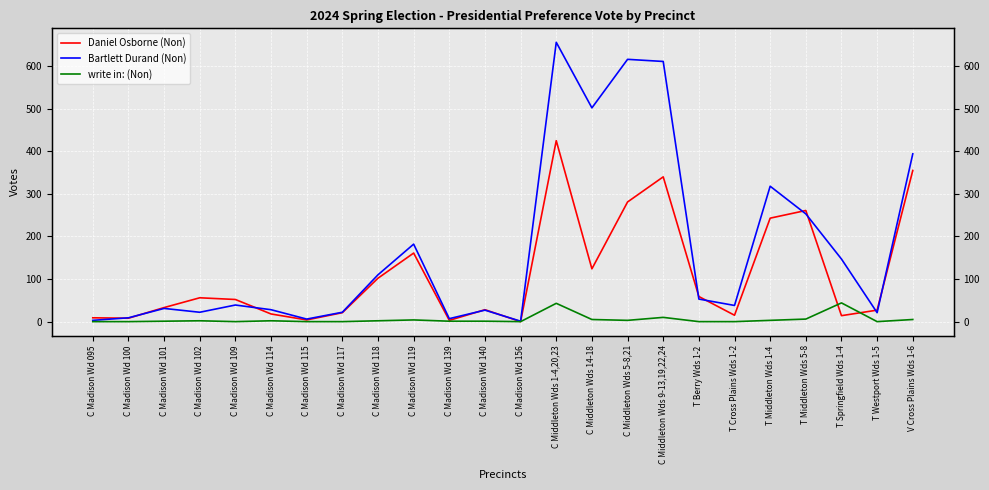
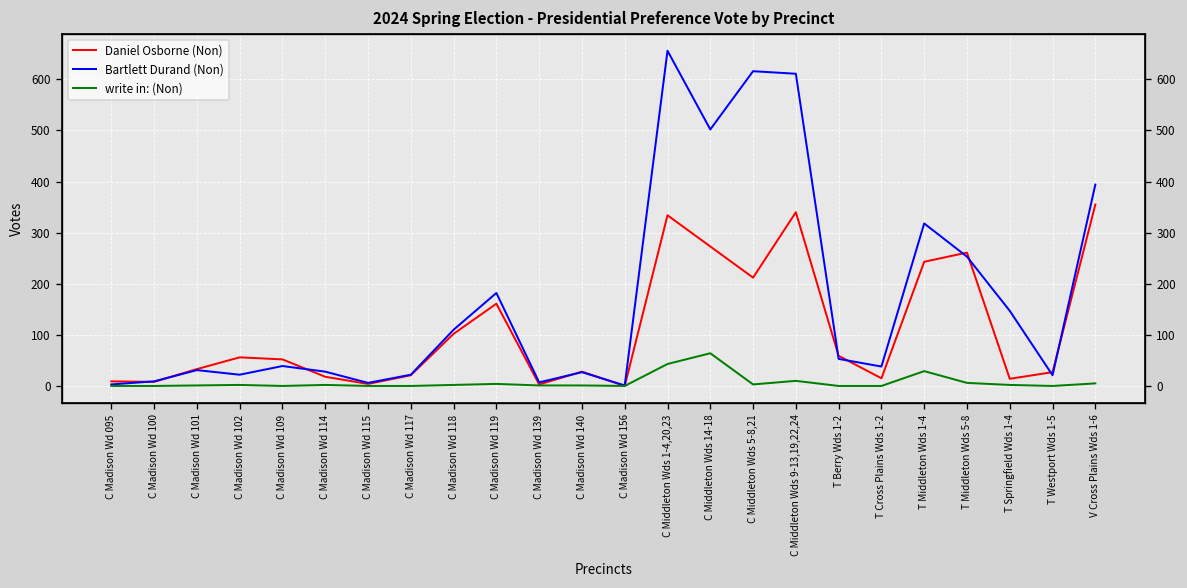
  {
    "Daniel Osborne (Non)": {
      "C Madison Wd 095": 10,
      "C Madison Wd 102": 60,
      "C Madison Wd 109": 50,
      "C Madison Wd 114": 20,
      "C Madison Wd 118": 100,
      "C Madison Wd 119": 160,
-     "C Middleton Wds 1-4,20,23": 430,
-     "C Middleton Wds 14-18": 120,
-     "C Middleton Wds 5-8,21": 280,
+     "C Middleton Wds 1-4,20,23": 330,
+     "C Middleton Wds 14-18": 270,
+     "C Middleton Wds 5-8,21": 210,
      "C Middleton Wds 9-13,19,22,24": 340,
      "T Berry Wds 1-2": 60,
      "T Cross Plains Wds 1-2": 20,
      "T Middleton Wds 1-4": 240,
      "T Middleton Wds 5-8": 260,
      "T Springfield Wds 1-4": 10,
      "T Westport Wds 1-5": 30,
      "V Cross Plains Wds 1-6": 360
    },
    "Bartlett Durand (Non)": {
      "C Madison Wd 102": 20,
      "C Madison Wd 109": 40,
      "C Madison Wd 114": 30,
      "C Madison Wd 118": 110,
      "C Madison Wd 119": 180,
      "C Middleton Wds 1-4,20,23": 660,
      "C Middleton Wds 14-18": 500,
      "C Middleton Wds 5-8,21": 620,
      "C Middleton Wds 9-13,19,22,24": 610,
      "T Berry Wds 1-2": 50,
      "T Cross Plains Wds 1-2": 40,
      "T Middleton Wds 1-4": 320,
      "T Middleton Wds 5-8": 250,
      "T Springfield Wds 1-4": 150,
      "T Westport Wds 1-5": 20,
      "V Cross Plains Wds 1-6": 390
    },
    "write in: (Non)": {
      "C Madison Wd 100": 0,
      "C Madison Wd 101": 0,
      "C Madison Wd 102": 0,
      "C Madison Wd 109": 0,
      "C Madison Wd 114": 0,
      "C Madison Wd 117": 0,
      "C Madison Wd 118": 0,
      "C Madison Wd 119": 0,
      "C Madison Wd 140": 0,
      "C Middleton Wds 1-4,20,23": 40,
-     "C Middleton Wds 14-18": 10,
+     "C Middleton Wds 14-18": 60,
      "C Middleton Wds 5-8,21": 0,
      "C Middleton Wds 9-13,19,22,24": 10,
      "T Berry Wds 1-2": 0,
      "T Cross Plains Wds 1-2": 0,
-     "T Middleton Wds 1-4": 0,
+     "T Middleton Wds 1-4": 30,
      "T Middleton Wds 5-8": 10,
-     "T Springfield Wds 1-4": 40,
+     "T Springfield Wds 1-4": 0,
      "T Westport Wds 1-5": 0,
      "V Cross Plains Wds 1-6": 10
    }
  }
